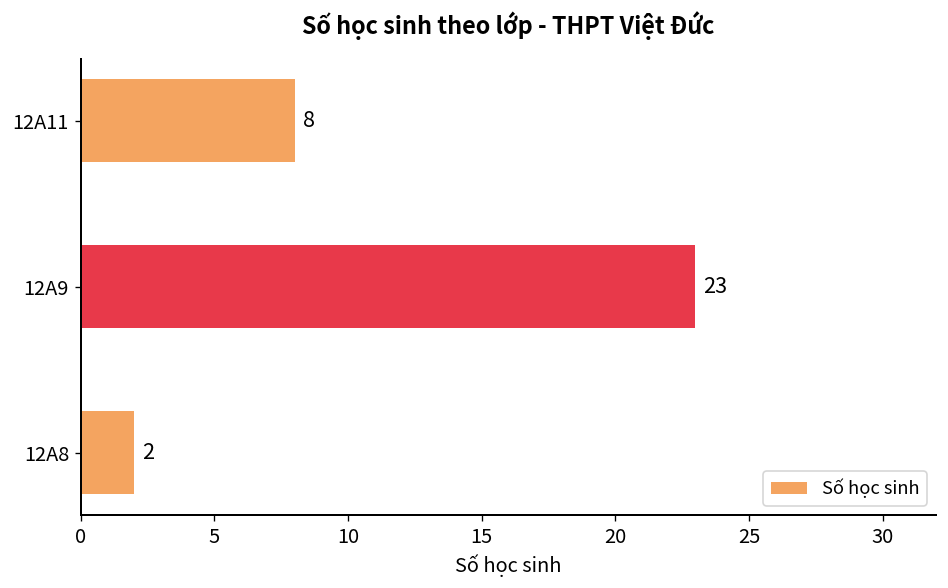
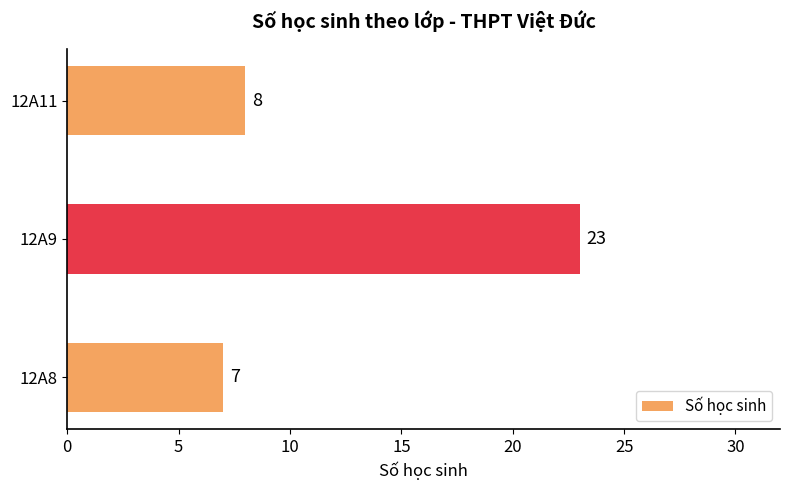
  {
    "12A11": 8,
    "12A9": 23,
-   "12A8": 2
+   "12A8": 7
  }
